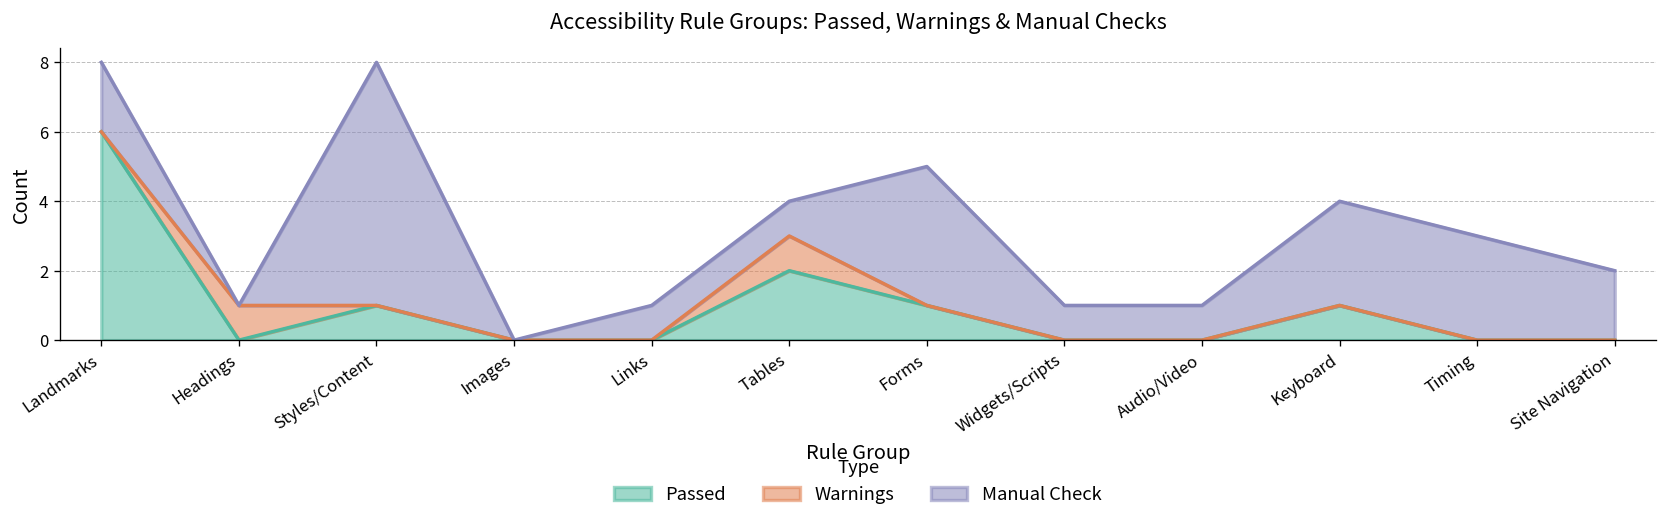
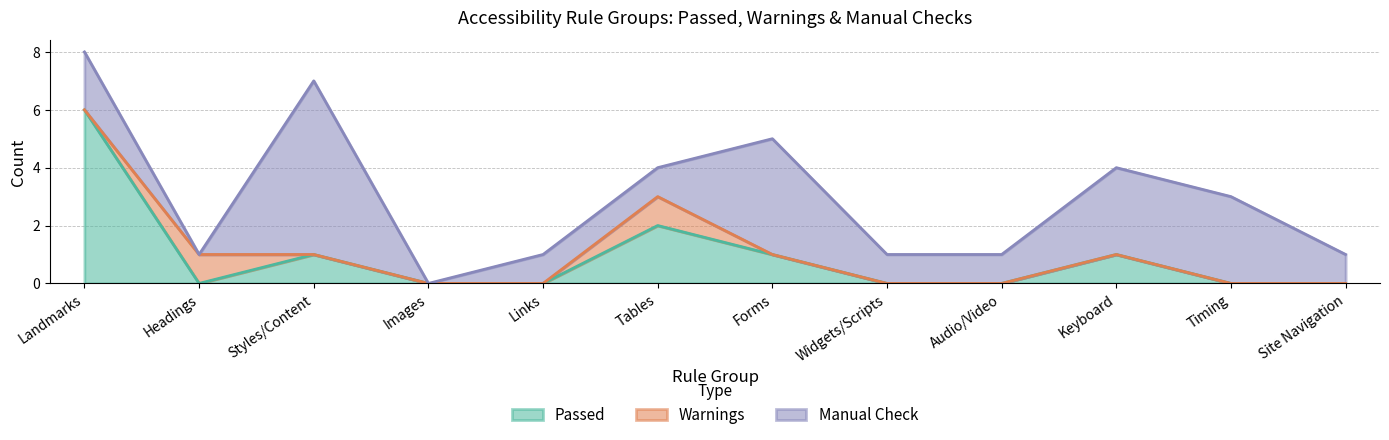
  {
    "Passed": {
      "Headings": 0,
      "Tables": 2
    },
    "Warnings": {
      "Tables": 3
    },
    "Manual Check": {
      "Landmarks": 2,
-     "Styles/Content": 7,
+     "Styles/Content": 6,
      "Links": 1,
      "Tables": 1,
      "Forms": 4,
      "Widgets/Scripts": 1,
      "Audio/Video": 1,
      "Keyboard": 3,
      "Timing": 3,
-     "Site Navigation": 2
+     "Site Navigation": 1
    }
  }
